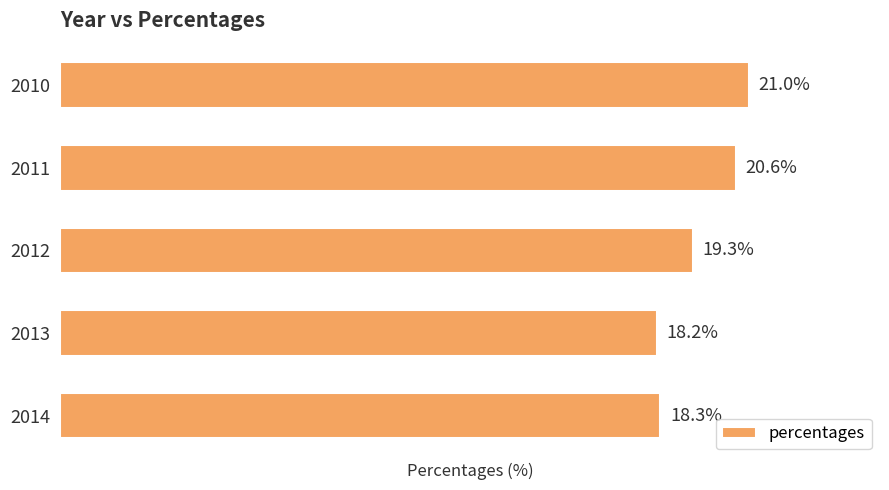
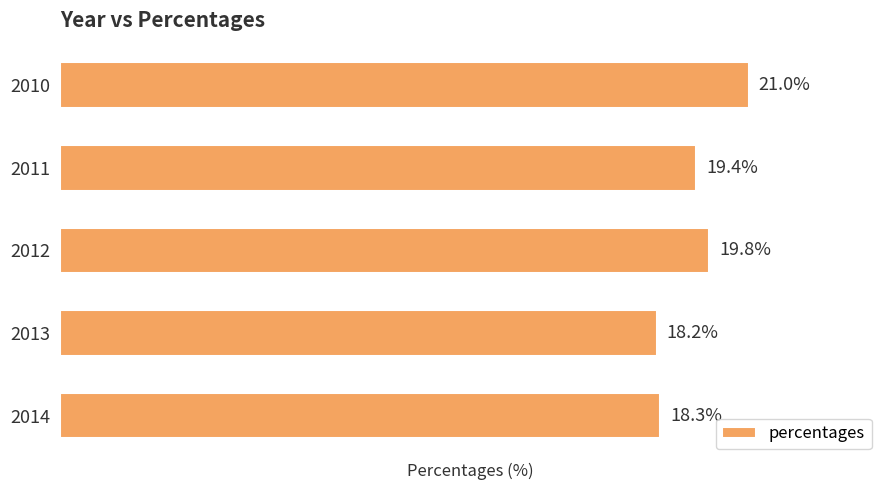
  {
    "2010": "21.0%",
-   "2011": "20.6%",
-   "2012": "19.3%",
+   "2011": "19.4%",
+   "2012": "19.8%",
    "2013": "18.2%"
  }
